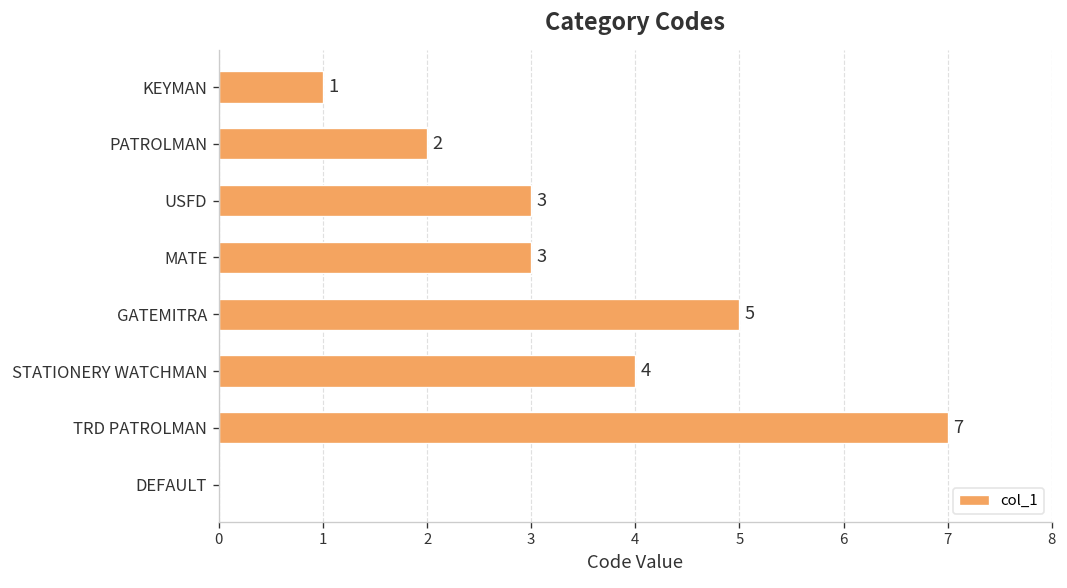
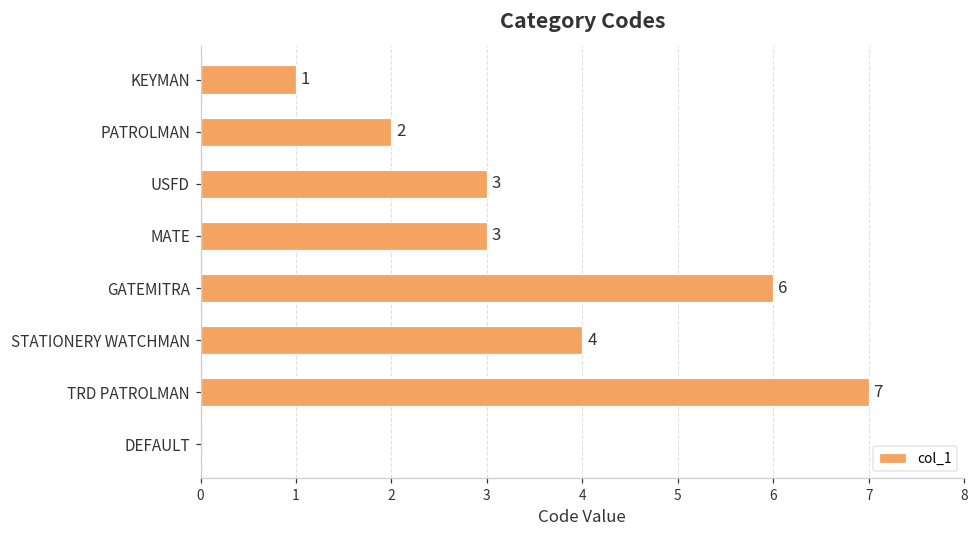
  {
    "KEYMAN": 1,
    "PATROLMAN": 2,
    "USFD": 3,
    "MATE": 3,
-   "GATEMITRA": 5,
+   "GATEMITRA": 6,
    "STATIONERY WATCHMAN": 4,
    "TRD PATROLMAN": 7
  }
